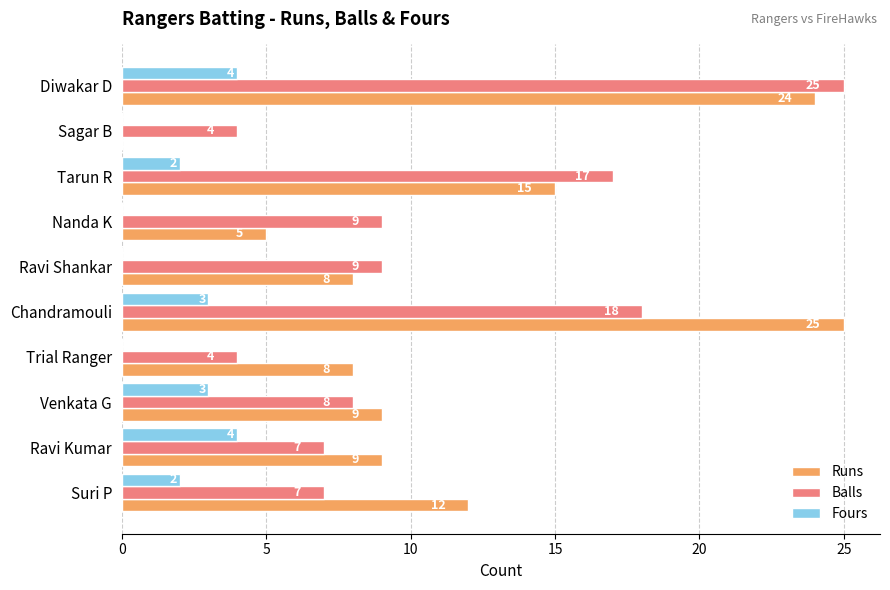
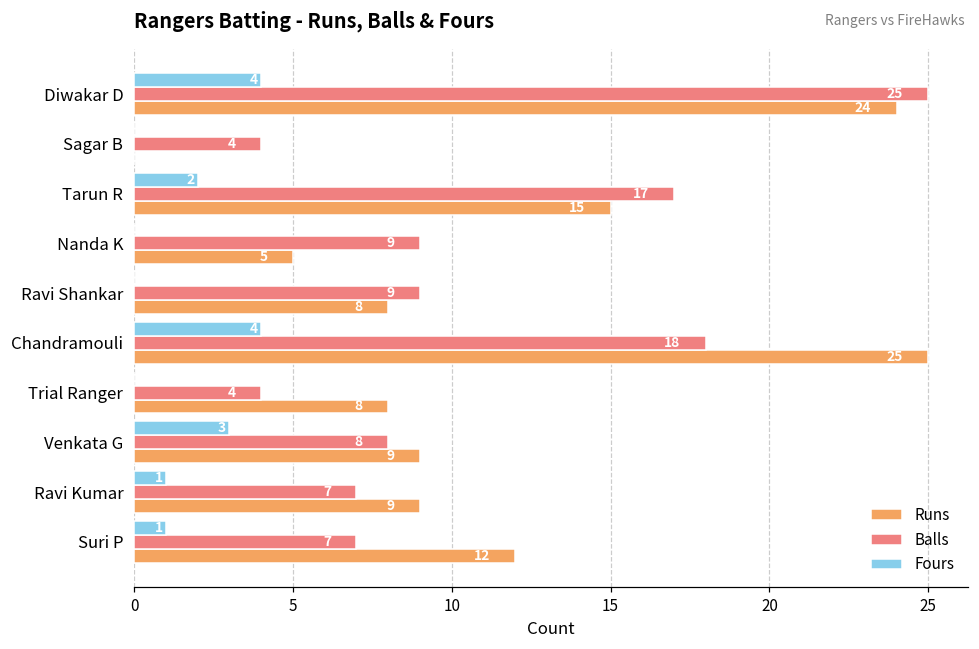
  {
    "Fours": {
      "Diwakar D": 4,
      "Tarun R": 2,
-     "Chandramouli": 3,
+     "Chandramouli": 4,
      "Venkata G": 3,
-     "Ravi Kumar": 4,
-     "Suri P": 2
+     "Ravi Kumar": 1,
+     "Suri P": 1
    }
  }
